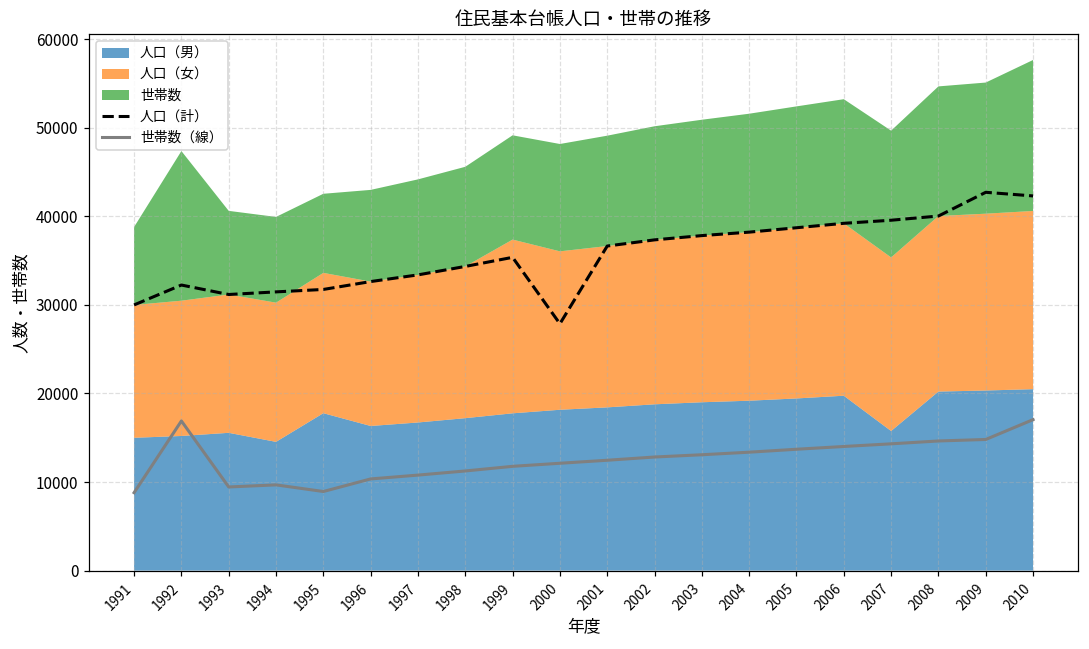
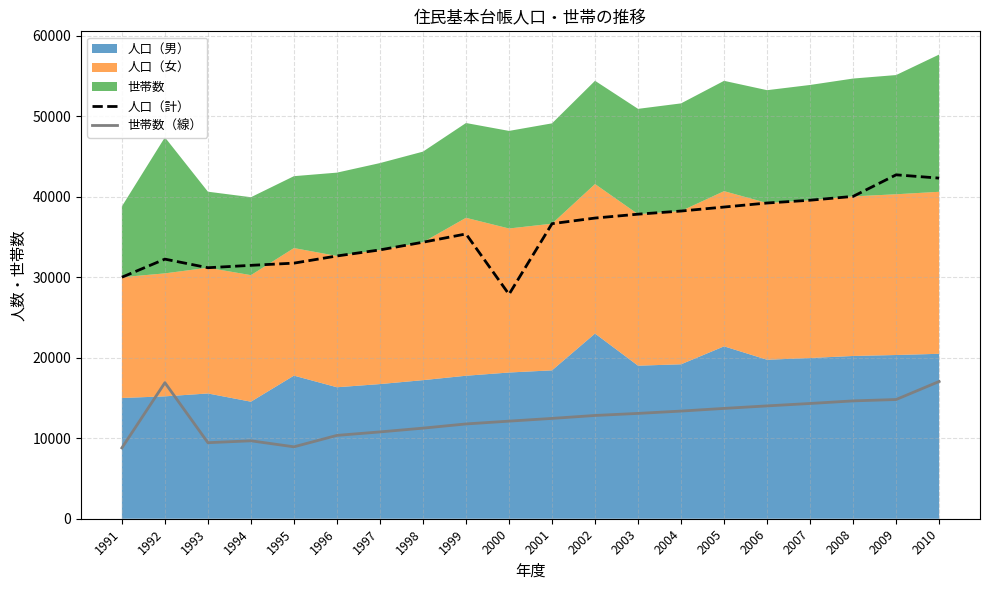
  {
    "人口（男）": {
      "1991": 15000,
      "1992": 15000,
      "1993": 16000,
      "1994": 15000,
      "1995": 18000,
      "1996": 16000,
      "1997": 17000,
      "1998": 17000,
      "1999": 18000,
      "2000": 18000,
      "2001": 18000,
-     "2002": 19000,
+     "2002": 23000,
      "2003": 19000,
      "2004": 19000,
-     "2005": 19000,
+     "2005": 21000,
      "2006": 20000,
-     "2007": 16000,
+     "2007": 20000,
      "2008": 20000,
      "2009": 20000,
      "2010": 20000
    },
    "人口（計）": {
      "1992": 32000,
      "1994": 31000,
      "1995": 32000,
      "1999": 35000,
      "2000": 28000,
      "2009": 43000,
      "2010": 42000
    },
    "世帯数（線）": {
      "1991": 9000,
      "1992": 17000,
      "1993": 9000,
      "1994": 10000,
      "1995": 9000,
      "1996": 10000,
      "1997": 11000,
      "1998": 11000,
      "1999": 12000,
      "2000": 12000,
      "2001": 12000,
      "2002": 13000,
      "2003": 13000,
      "2004": 13000,
      "2005": 14000,
      "2006": 14000,
      "2007": 14000,
      "2008": 15000,
      "2009": 15000,
      "2010": 17000
    },
    "人口（女）": {
      "1992": 15000,
      "1994": 16000,
      "1995": 16000,
      "1999": 20000,
      "2000": 18000,
      "2009": 20000,
      "2010": 20000
    },
    "世帯数": {
      "1991": 9000,
      "1993": 9000,
      "1994": 10000,
      "1995": 9000,
      "1996": 10000,
      "1997": 11000,
      "1998": 11000,
      "1999": 12000,
      "2000": 12000,
      "2001": 12000,
      "2002": 13000,
      "2003": 13000,
      "2004": 13000,
      "2005": 14000,
      "2006": 14000,
      "2007": 14000,
      "2008": 15000,
      "2009": 15000,
      "2010": 17000
    }
  }
